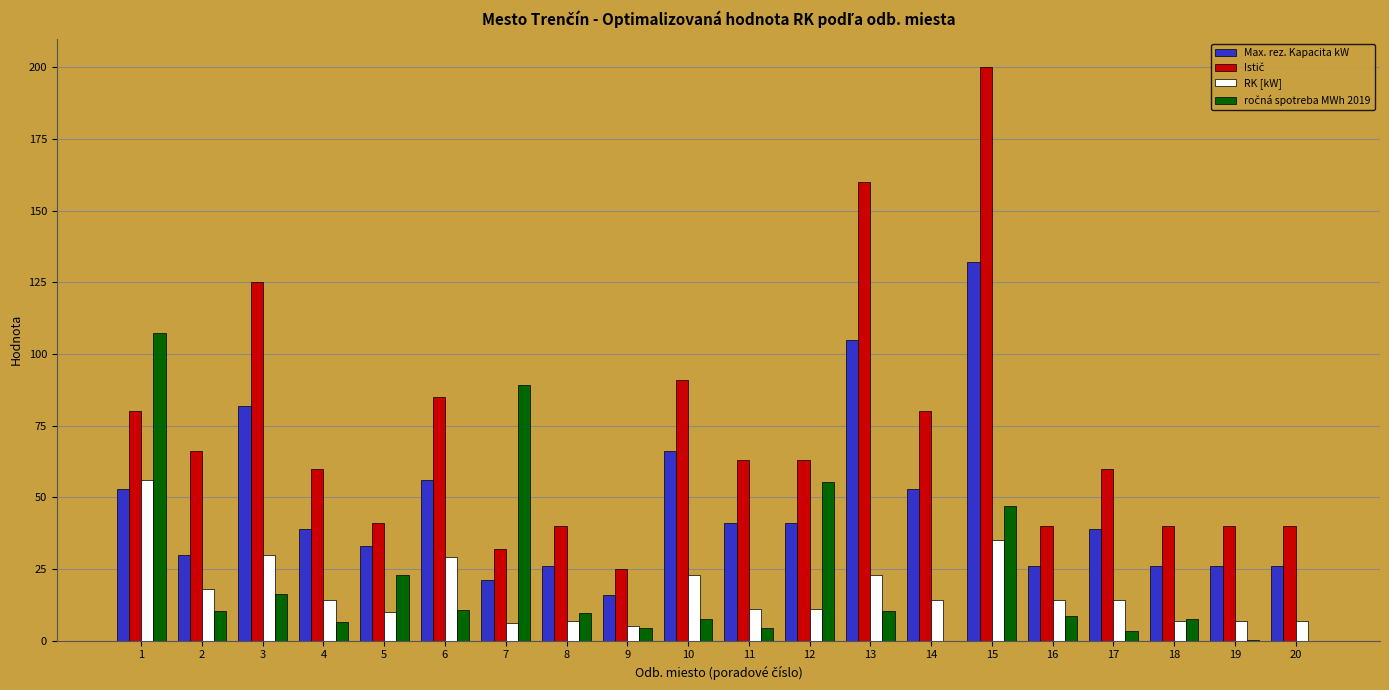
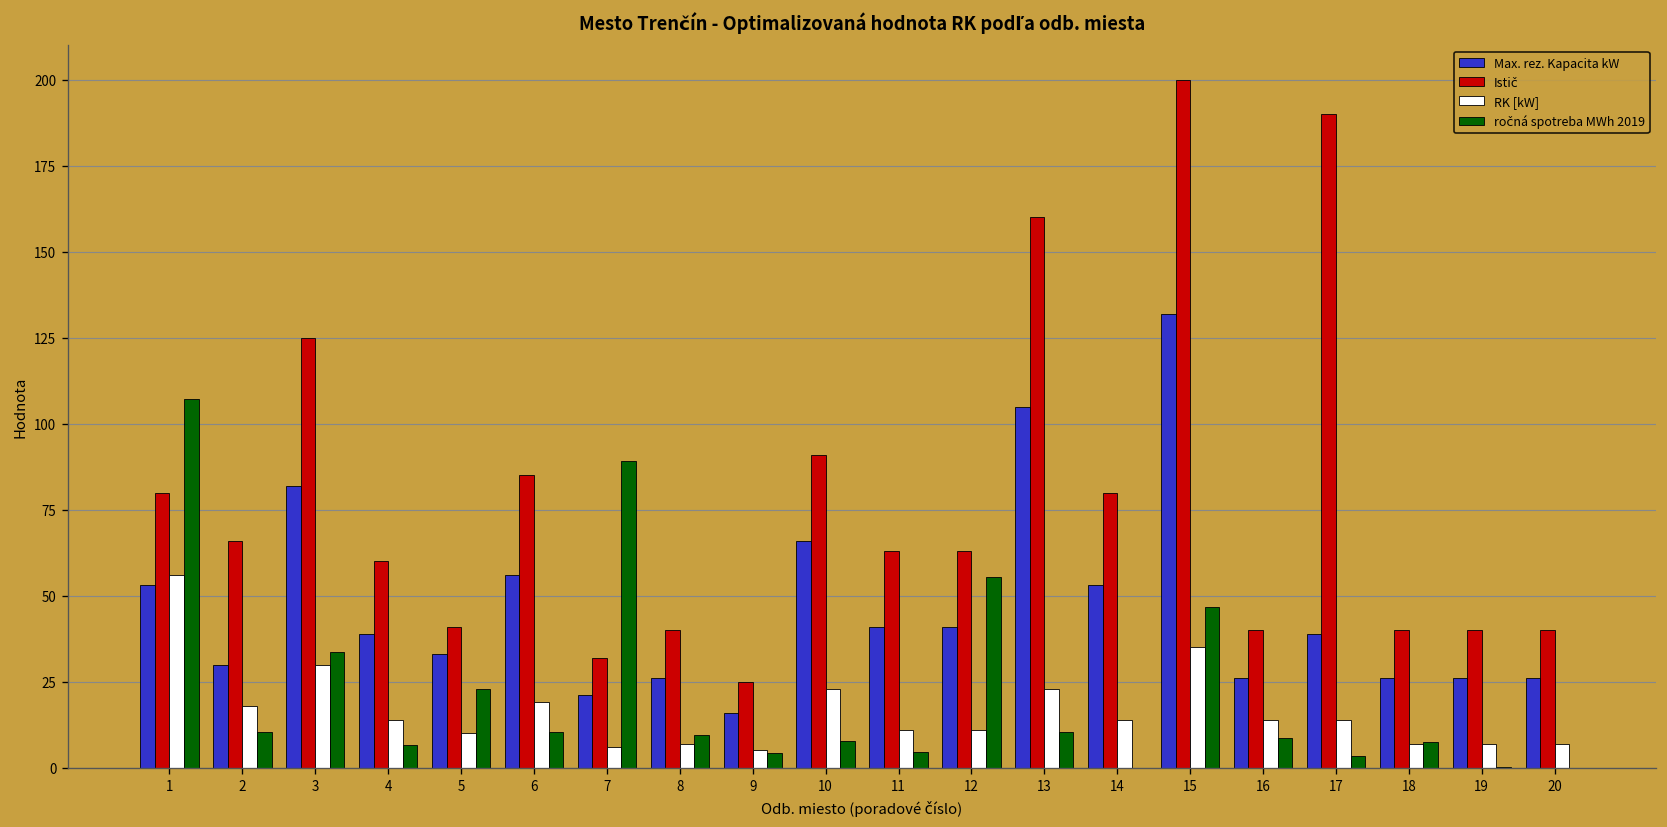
  {
    "Max. rez. Kapacita kW": {
      "1": 53,
      "2": 30,
      "3": 82,
      "4": 39,
      "5": 33,
      "6": 56,
      "7": 21,
      "8": 26,
      "9": 16,
      "10": 66,
      "11": 41,
      "12": 41,
      "13": 105,
      "14": 53,
      "15": 132,
      "16": 26,
      "17": 39,
      "18": 26,
      "19": 26,
      "20": 26
    },
    "Istič": {
      "1": 80,
      "2": 66,
      "3": 125,
      "4": 60,
      "5": 41,
      "6": 85,
      "7": 32,
      "8": 40,
      "9": 25,
      "10": 91,
      "11": 63,
      "12": 63,
      "13": 160,
      "14": 80,
      "15": 200,
      "16": 40,
-     "17": 60,
+     "17": 190,
      "18": 40,
      "19": 40,
      "20": 40
    },
    "RK [kW]": {
      "1": 56,
      "2": 18,
      "3": 30,
      "4": 14,
      "5": 10,
-     "6": 29,
+     "6": 19,
      "7": 6,
      "8": 7,
      "9": 5,
      "10": 23,
      "11": 11,
      "12": 11,
      "13": 23,
      "14": 14,
      "15": 35,
      "16": 14,
      "17": 14,
      "18": 7,
      "19": 7,
      "20": 7
    },
    "ročná spotreba MWh 2019": {
      "1": 107,
      "2": 10,
-     "3": 16,
+     "3": 34,
      "4": 7,
      "5": 23,
      "6": 11,
      "7": 89,
      "8": 10,
      "9": 4,
      "10": 8,
      "11": 5,
      "12": 55,
      "13": 10,
      "14": 0,
      "15": 47,
      "16": 9,
      "17": 3,
      "18": 8,
      "20": 0
    }
  }
